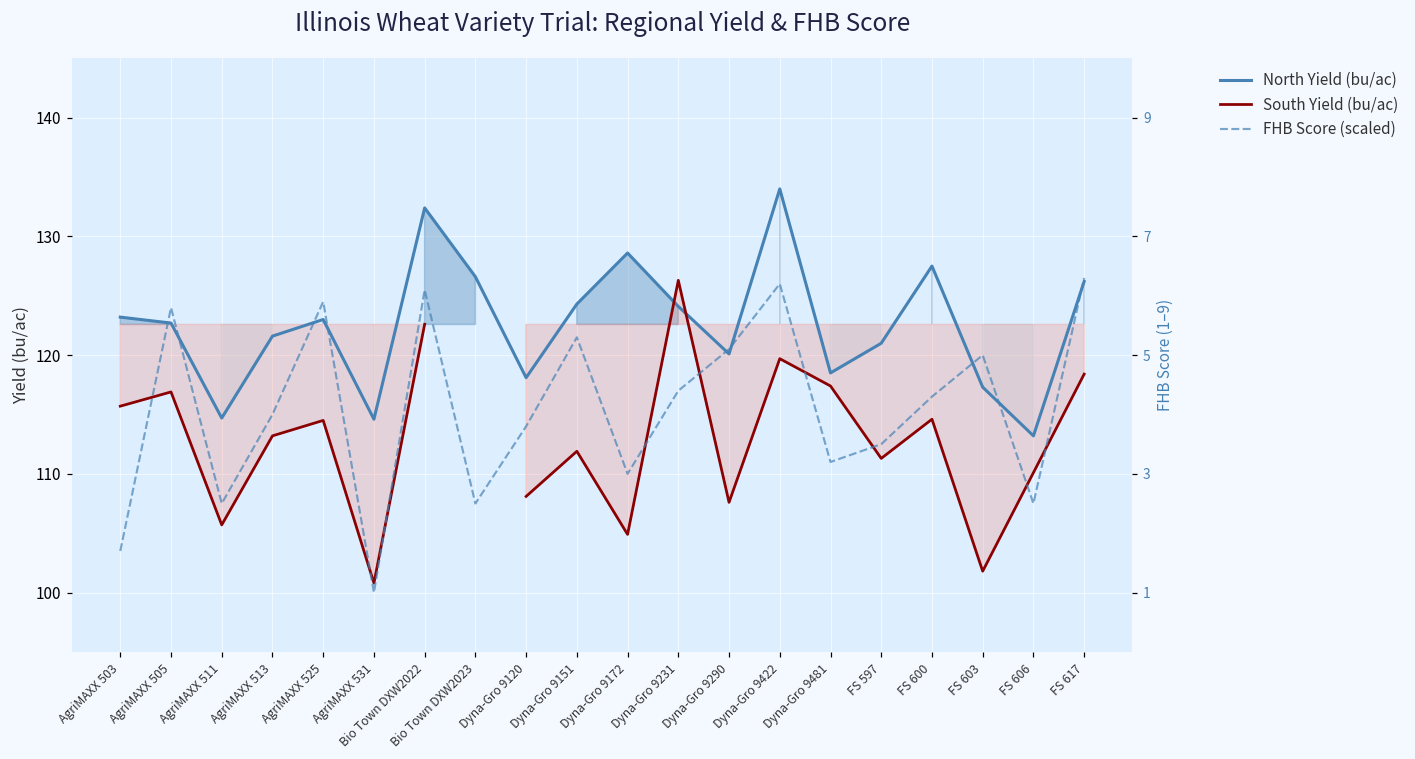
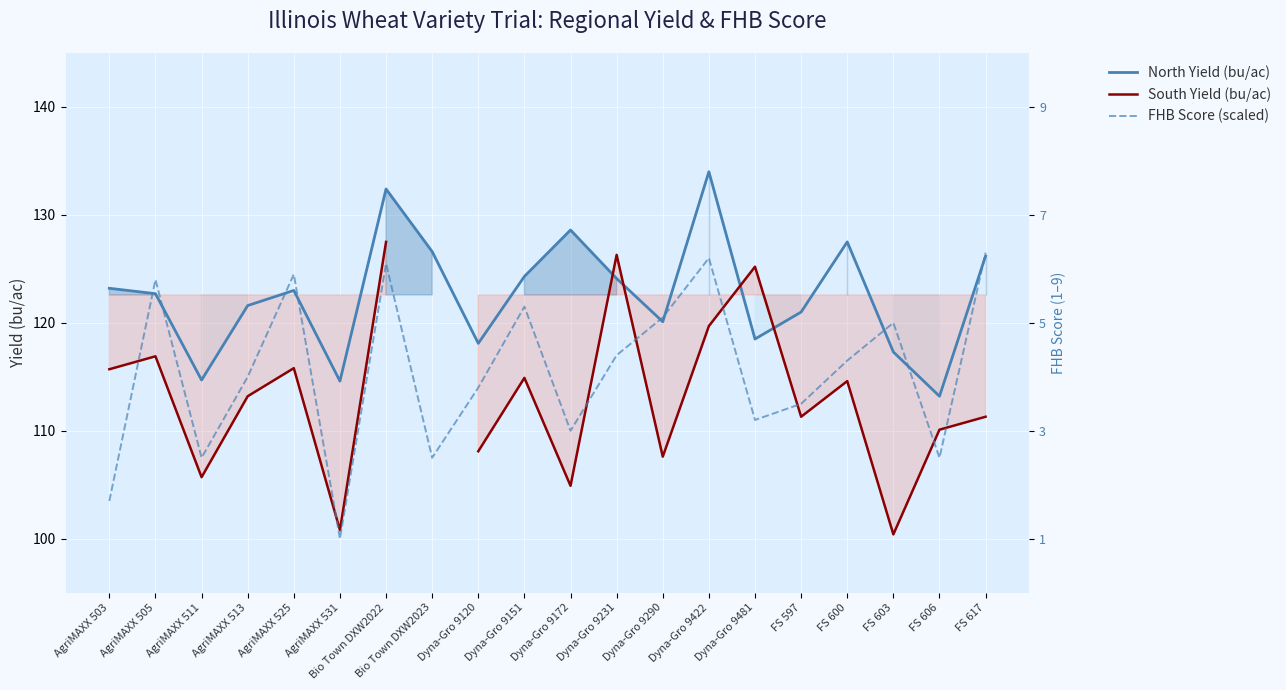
  {
    "South Yield (bu/ac)": {
      "AgriMAXX 503": 115.7,
      "AgriMAXX 505": 116.9,
      "AgriMAXX 511": 105.7,
      "AgriMAXX 513": 113.2,
-     "AgriMAXX 525": 114.5,
+     "AgriMAXX 525": 115.8,
      "AgriMAXX 531": 100.8,
-     "Bio Town DXW2022": 122.6,
+     "Bio Town DXW2022": 127.5,
      "Dyna-Gro 9120": 108.1,
-     "Dyna-Gro 9151": 111.9,
+     "Dyna-Gro 9151": 114.9,
      "Dyna-Gro 9172": 104.9,
      "Dyna-Gro 9231": 126.3,
      "Dyna-Gro 9290": 107.6,
      "Dyna-Gro 9422": 119.7,
-     "Dyna-Gro 9481": 117.4,
+     "Dyna-Gro 9481": 125.2,
      "FS 597": 111.3,
      "FS 600": 114.6,
-     "FS 603": 101.8,
+     "FS 603": 100.4,
      "FS 606": 110.1,
-     "FS 617": 118.4
+     "FS 617": 111.3
    }
  }
